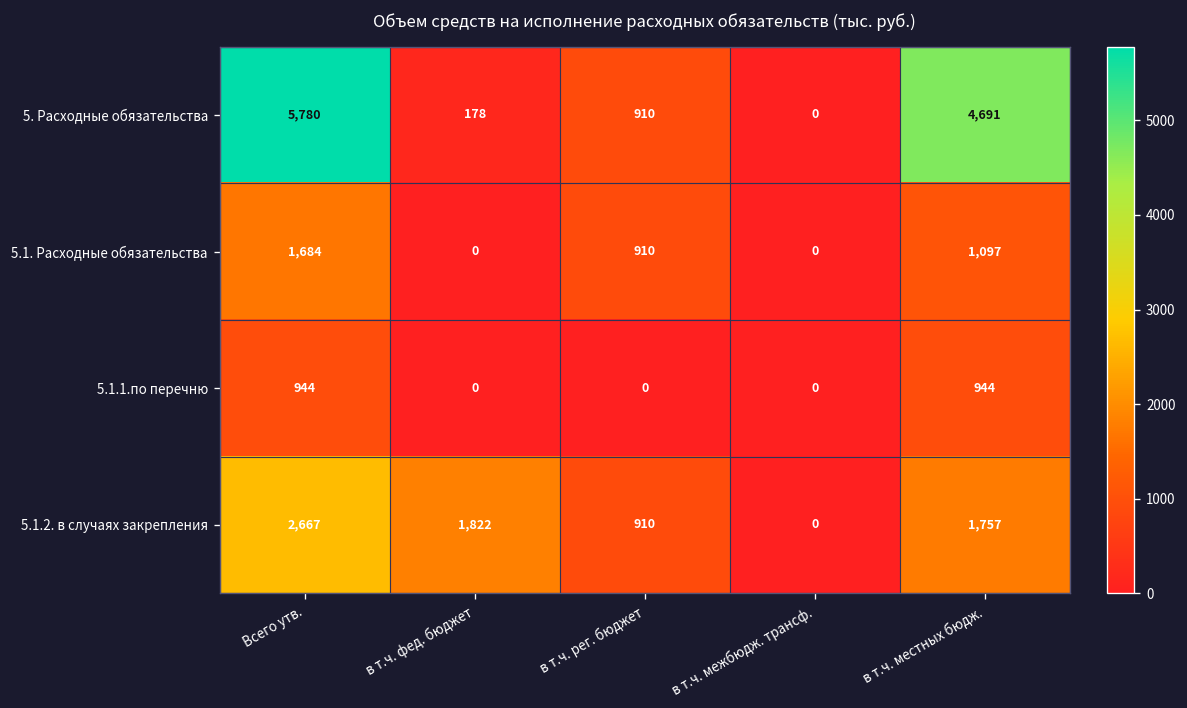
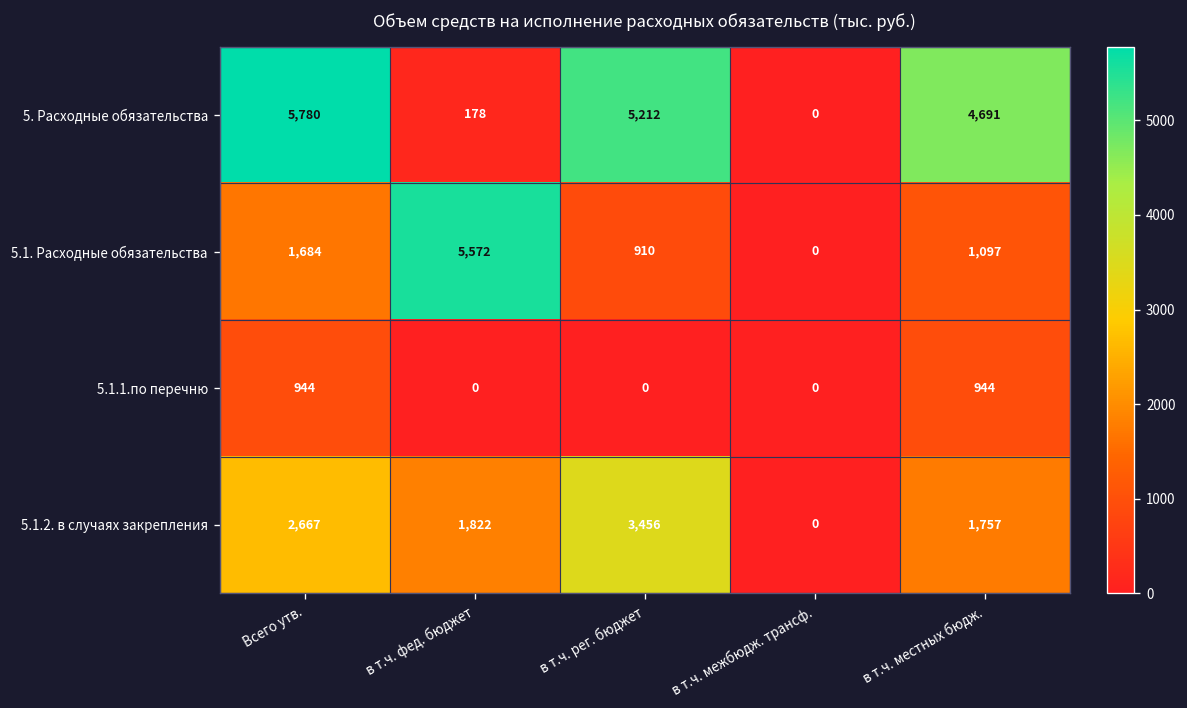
  {
    "5. Расходные обязательства": {
      "Всего утв.": "5,780",
      "в т.ч. фед. бюджет": "178",
-     "в т.ч. рег. бюджет": "910",
+     "в т.ч. рег. бюджет": "5,212",
      "в т.ч. межбюдж. трансф.": "0",
      "в т.ч. местных бюдж.": "4,691"
    },
    "5.1. Расходные обязательства": {
      "Всего утв.": "1,684",
-     "в т.ч. фед. бюджет": "0",
+     "в т.ч. фед. бюджет": "5,572",
      "в т.ч. рег. бюджет": "910",
      "в т.ч. межбюдж. трансф.": "0",
      "в т.ч. местных бюдж.": "1,097"
    },
    "5.1.1.по перечню": {
      "Всего утв.": "944",
      "в т.ч. фед. бюджет": "0",
      "в т.ч. рег. бюджет": "0",
      "в т.ч. межбюдж. трансф.": "0",
      "в т.ч. местных бюдж.": "944"
    },
    "5.1.2. в случаях закрепления": {
      "Всего утв.": "2,667",
      "в т.ч. фед. бюджет": "1,822",
-     "в т.ч. рег. бюджет": "910",
+     "в т.ч. рег. бюджет": "3,456",
      "в т.ч. межбюдж. трансф.": "0",
      "в т.ч. местных бюдж.": "1,757"
    }
  }
